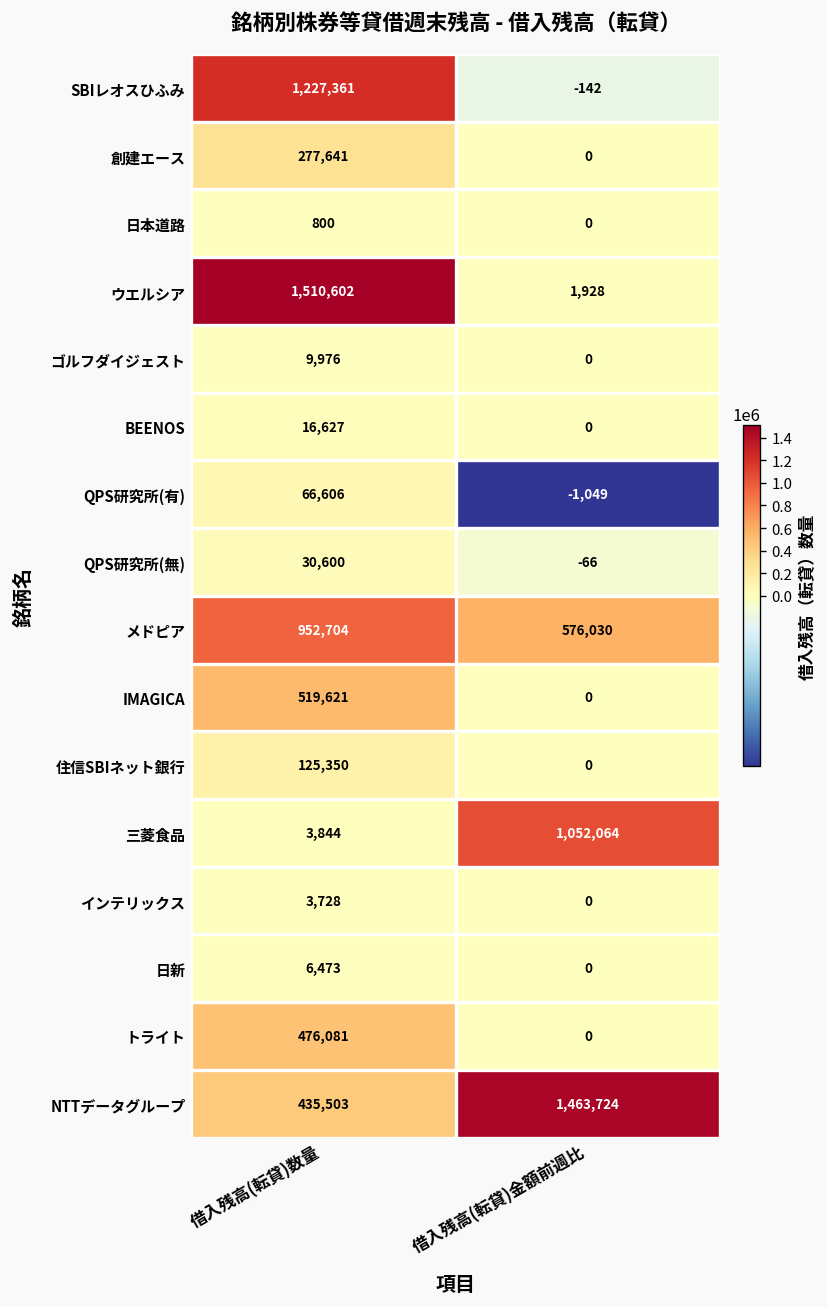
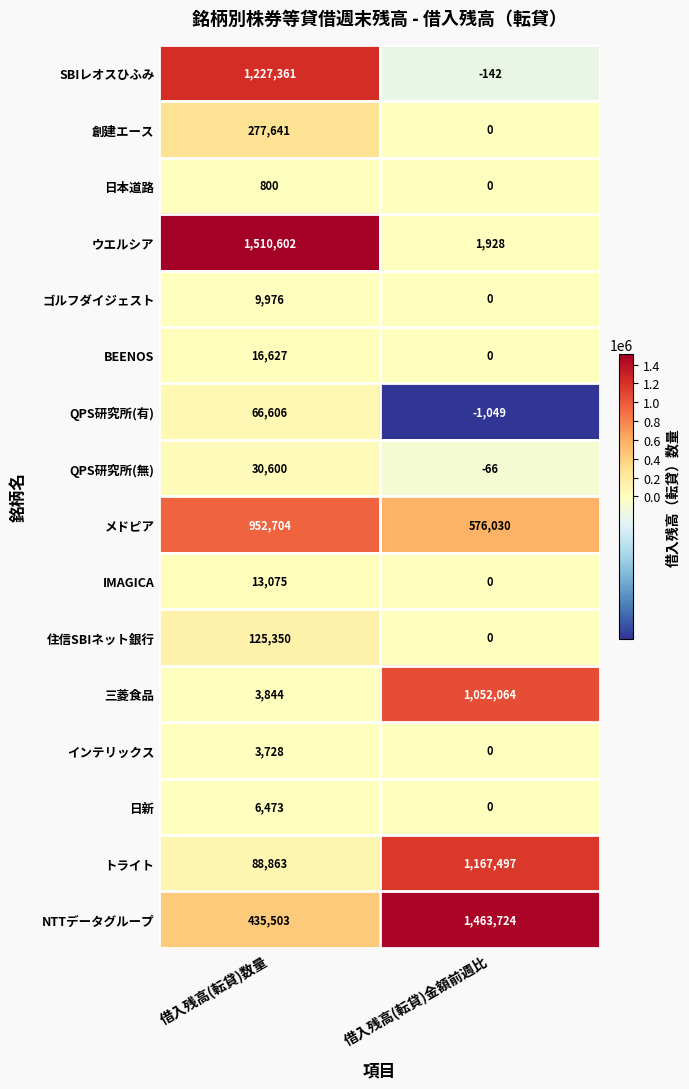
  {
    "SBIレオスひふみ": {
      "借入残高(転貸)数量": "1,227,361",
      "借入残高(転貸)金額前週比": "-142"
    },
    "創建エース": {
      "借入残高(転貸)数量": "277,641",
      "借入残高(転貸)金額前週比": "0"
    },
    "日本道路": {
      "借入残高(転貸)数量": "800",
      "借入残高(転貸)金額前週比": "0"
    },
    "ウエルシア": {
      "借入残高(転貸)数量": "1,510,602",
      "借入残高(転貸)金額前週比": "1,928"
    },
    "ゴルフダイジェスト": {
      "借入残高(転貸)数量": "9,976",
      "借入残高(転貸)金額前週比": "0"
    },
    "BEENOS": {
      "借入残高(転貸)数量": "16,627",
      "借入残高(転貸)金額前週比": "0"
    },
    "QPS研究所(有)": {
      "借入残高(転貸)数量": "66,606",
      "借入残高(転貸)金額前週比": "-1,049"
    },
    "QPS研究所(無)": {
      "借入残高(転貸)数量": "30,600",
      "借入残高(転貸)金額前週比": "-66"
    },
    "メドピア": {
      "借入残高(転貸)数量": "952,704",
      "借入残高(転貸)金額前週比": "576,030"
    },
    "IMAGICA": {
-     "借入残高(転貸)数量": "519,621",
+     "借入残高(転貸)数量": "13,075",
      "借入残高(転貸)金額前週比": "0"
    },
    "住信SBIネット銀行": {
      "借入残高(転貸)数量": "125,350",
      "借入残高(転貸)金額前週比": "0"
    },
    "三菱食品": {
      "借入残高(転貸)数量": "3,844",
      "借入残高(転貸)金額前週比": "1,052,064"
    },
    "インテリックス": {
      "借入残高(転貸)数量": "3,728",
      "借入残高(転貸)金額前週比": "0"
    },
    "日新": {
      "借入残高(転貸)数量": "6,473",
      "借入残高(転貸)金額前週比": "0"
    },
    "トライト": {
-     "借入残高(転貸)数量": "476,081",
-     "借入残高(転貸)金額前週比": "0"
+     "借入残高(転貸)数量": "88,863",
+     "借入残高(転貸)金額前週比": "1,167,497"
    },
    "NTTデータグループ": {
      "借入残高(転貸)数量": "435,503",
      "借入残高(転貸)金額前週比": "1,463,724"
    }
  }
